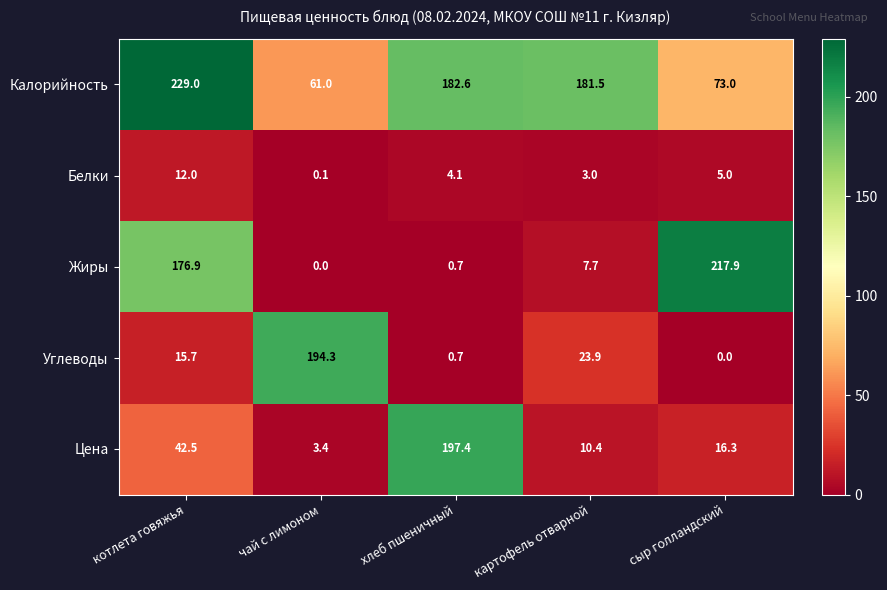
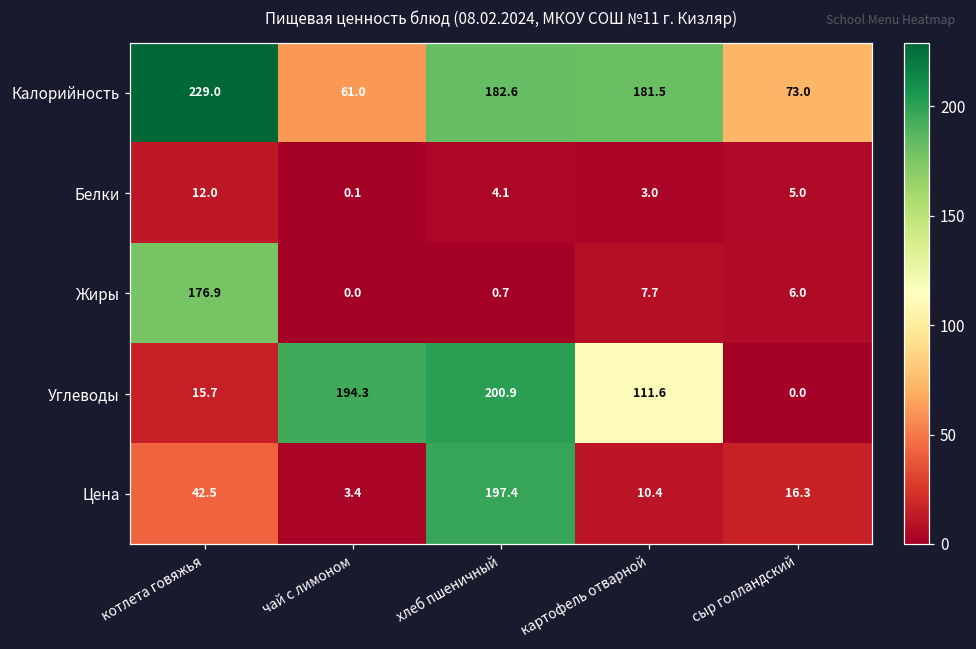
  {
    "Калорийность": {
      "котлета говяжья": 229.0,
      "чай с лимоном": 61.0,
      "хлеб пшеничный": 182.6,
      "картофель отварной": 181.5,
      "сыр голландский": 73.0
    },
    "Белки": {
      "котлета говяжья": 12.0,
      "чай с лимоном": 0.1,
      "хлеб пшеничный": 4.1,
      "картофель отварной": 3.0,
      "сыр голландский": 5.0
    },
    "Жиры": {
      "котлета говяжья": 176.9,
      "чай с лимоном": 0.0,
      "хлеб пшеничный": 0.7,
      "картофель отварной": 7.7,
-     "сыр голландский": 217.9
+     "сыр голландский": 6.0
    },
    "Углеводы": {
      "котлета говяжья": 15.7,
      "чай с лимоном": 194.3,
-     "хлеб пшеничный": 0.7,
-     "картофель отварной": 23.9,
+     "хлеб пшеничный": 200.9,
+     "картофель отварной": 111.6,
      "сыр голландский": 0.0
    },
    "Цена": {
      "котлета говяжья": 42.5,
      "чай с лимоном": 3.4,
      "хлеб пшеничный": 197.4,
      "картофель отварной": 10.4,
      "сыр голландский": 16.3
    }
  }
